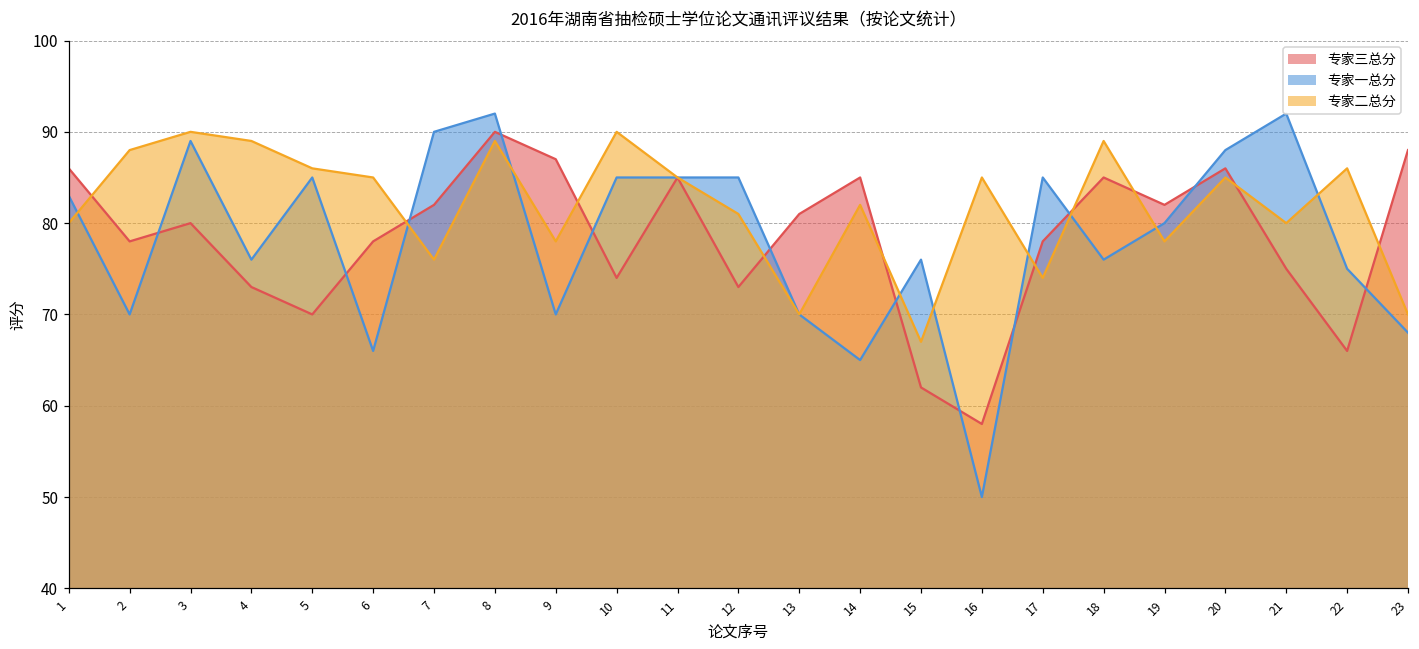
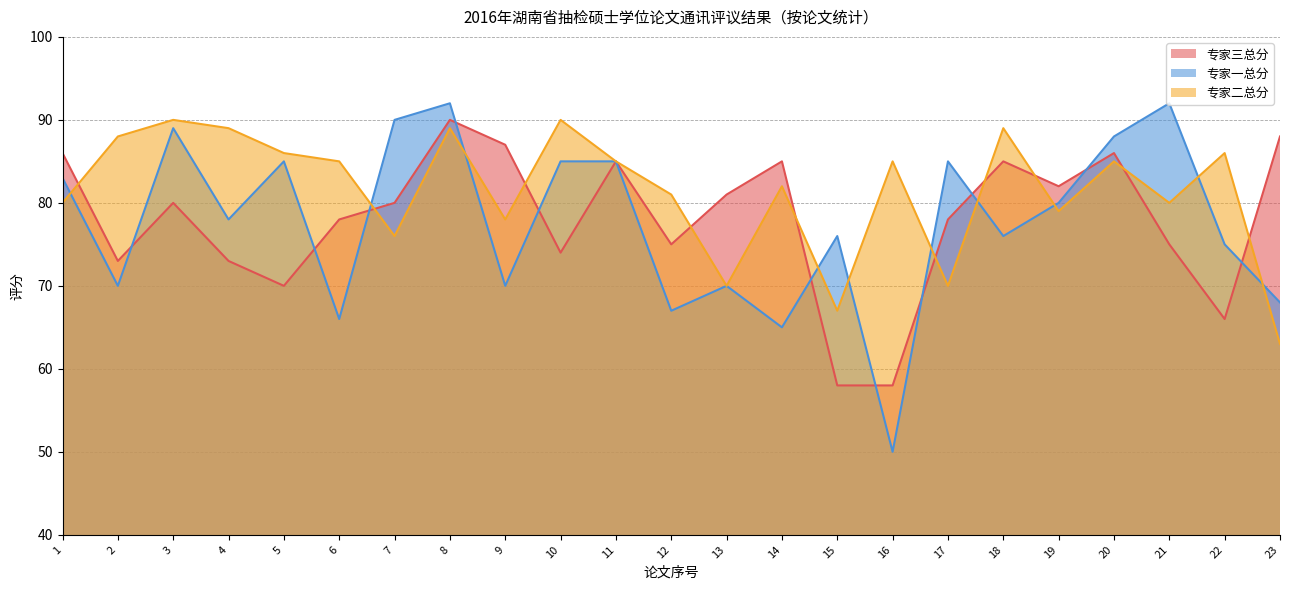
  {
    "专家三总分": {
      "1": 86,
-     "2": 78,
+     "2": 73,
      "3": 80,
      "4": 73,
      "5": 70,
      "6": 78,
-     "7": 82,
+     "7": 80,
      "8": 90,
      "9": 87,
      "10": 74,
-     "12": 73,
+     "12": 75,
      "13": 81,
      "14": 85,
-     "15": 62,
+     "15": 58,
      "16": 58,
      "17": 78,
      "18": 85,
      "19": 82,
      "20": 86,
      "21": 75,
      "22": 66,
      "23": 88
    },
    "专家一总分": {
      "1": 83,
      "2": 70,
      "3": 89,
-     "4": 76,
+     "4": 78,
      "5": 85,
      "6": 66,
      "7": 90,
      "8": 92,
      "9": 70,
      "10": 85,
-     "12": 85,
+     "12": 67,
      "14": 65,
      "15": 76,
      "16": 50,
      "17": 85,
      "18": 76,
      "19": 80,
      "20": 88,
      "22": 75,
      "23": 68
    },
    "专家二总分": {
      "1": 80,
      "2": 88,
      "3": 90,
      "4": 89,
      "5": 86,
      "6": 85,
      "7": 76,
      "8": 89,
      "9": 78,
      "10": 90,
      "12": 81,
      "14": 82,
      "15": 67,
      "16": 85,
-     "17": 74,
+     "17": 70,
      "18": 89,
-     "19": 78,
+     "19": 79,
      "20": 85,
      "21": 80,
      "22": 86,
-     "23": 70
+     "23": 63
    }
  }
